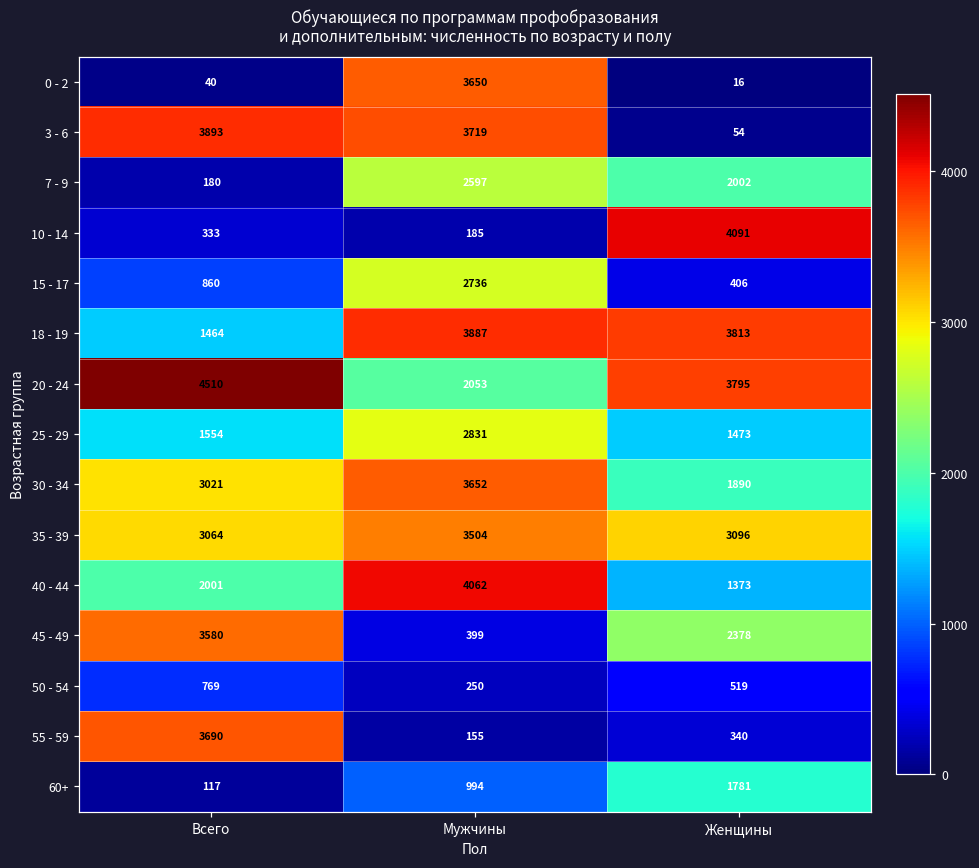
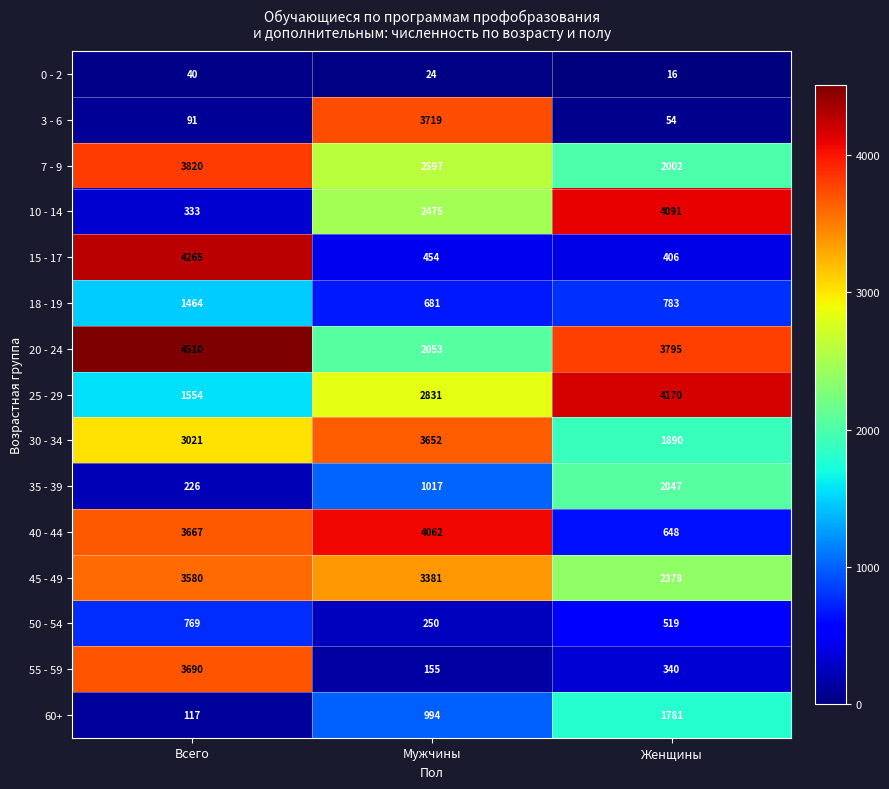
  {
    "0 - 2": {
      "Всего": 40,
-     "Мужчины": 3650,
+     "Мужчины": 24,
      "Женщины": 16
    },
    "3 - 6": {
-     "Всего": 3893,
+     "Всего": 91,
      "Мужчины": 3719,
      "Женщины": 54
    },
    "7 - 9": {
-     "Всего": 180,
+     "Всего": 3820,
      "Мужчины": 2597,
      "Женщины": 2002
    },
    "10 - 14": {
      "Всего": 333,
-     "Мужчины": 185,
+     "Мужчины": 2475,
      "Женщины": 4091
    },
    "15 - 17": {
-     "Всего": 860,
-     "Мужчины": 2736,
+     "Всего": 4265,
+     "Мужчины": 454,
      "Женщины": 406
    },
    "18 - 19": {
      "Всего": 1464,
-     "Мужчины": 3887,
-     "Женщины": 3813
+     "Мужчины": 681,
+     "Женщины": 783
    },
    "20 - 24": {
      "Всего": 4510,
      "Мужчины": 2053,
      "Женщины": 3795
    },
    "25 - 29": {
      "Всего": 1554,
      "Мужчины": 2831,
-     "Женщины": 1473
+     "Женщины": 4170
    },
    "30 - 34": {
      "Всего": 3021,
      "Мужчины": 3652,
      "Женщины": 1890
    },
    "35 - 39": {
-     "Всего": 3064,
-     "Мужчины": 3504,
-     "Женщины": 3096
+     "Всего": 226,
+     "Мужчины": 1017,
+     "Женщины": 2047
    },
    "40 - 44": {
-     "Всего": 2001,
+     "Всего": 3667,
      "Мужчины": 4062,
-     "Женщины": 1373
+     "Женщины": 648
    },
    "45 - 49": {
      "Всего": 3580,
-     "Мужчины": 399,
+     "Мужчины": 3381,
      "Женщины": 2378
    },
    "50 - 54": {
      "Всего": 769,
      "Мужчины": 250,
      "Женщины": 519
    },
    "55 - 59": {
      "Всего": 3690,
      "Мужчины": 155,
      "Женщины": 340
    },
    "60+": {
      "Всего": 117,
      "Мужчины": 994,
      "Женщины": 1781
    }
  }
